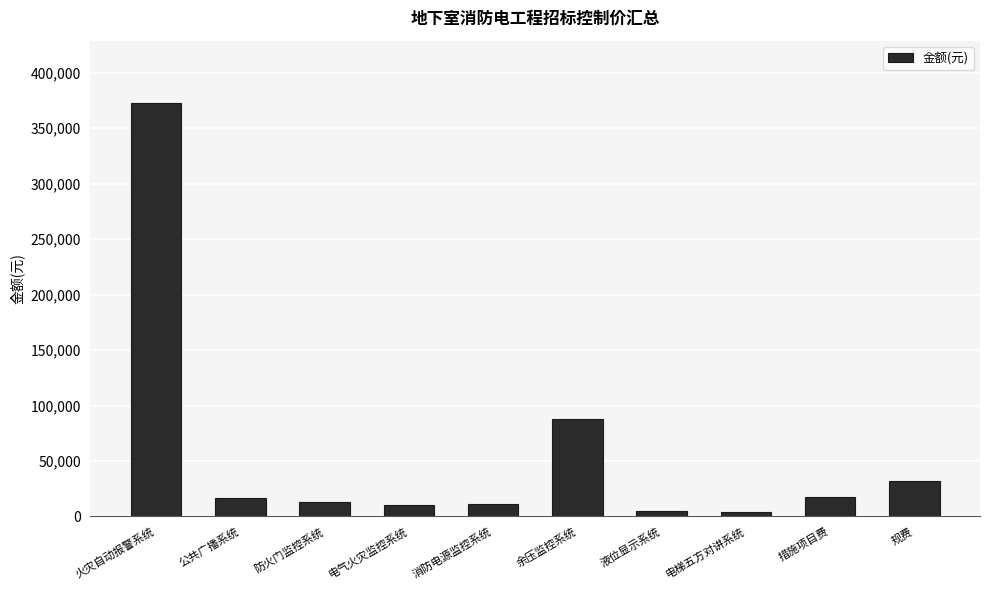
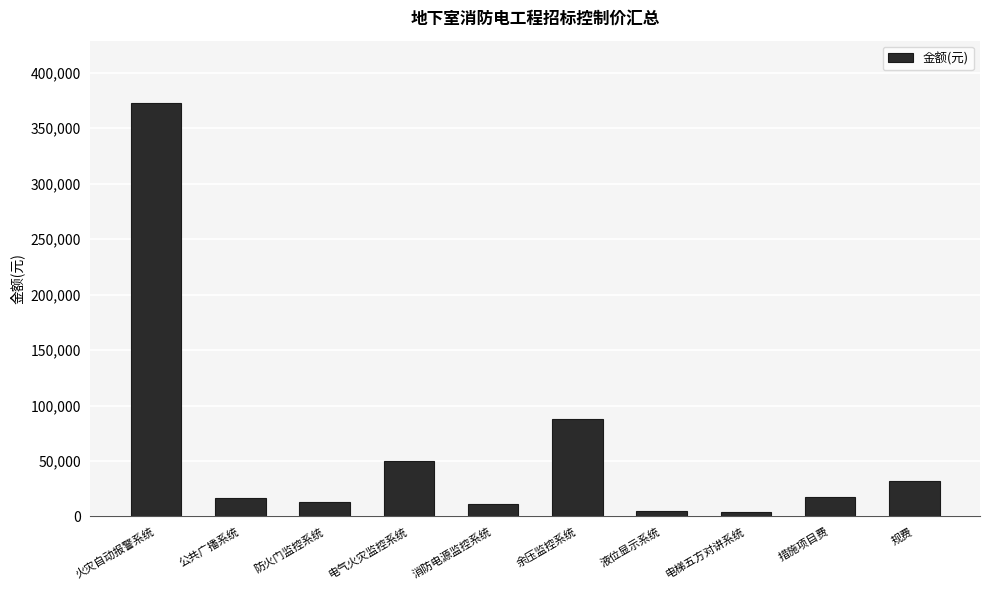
  {
    "火灾自动报警系统": "373,000",
    "公共广播系统": "17,000",
    "防火门监控系统": "13,000",
-   "电气火灾监控系统": "10,000",
+   "电气火灾监控系统": "50,000",
    "消防电源监控系统": "11,000",
    "余压监控系统": "88,000",
    "液位显示系统": "5,000",
    "电梯五方对讲系统": "4,000",
    "措施项目费": "18,000",
    "规费": "32,000"
  }
